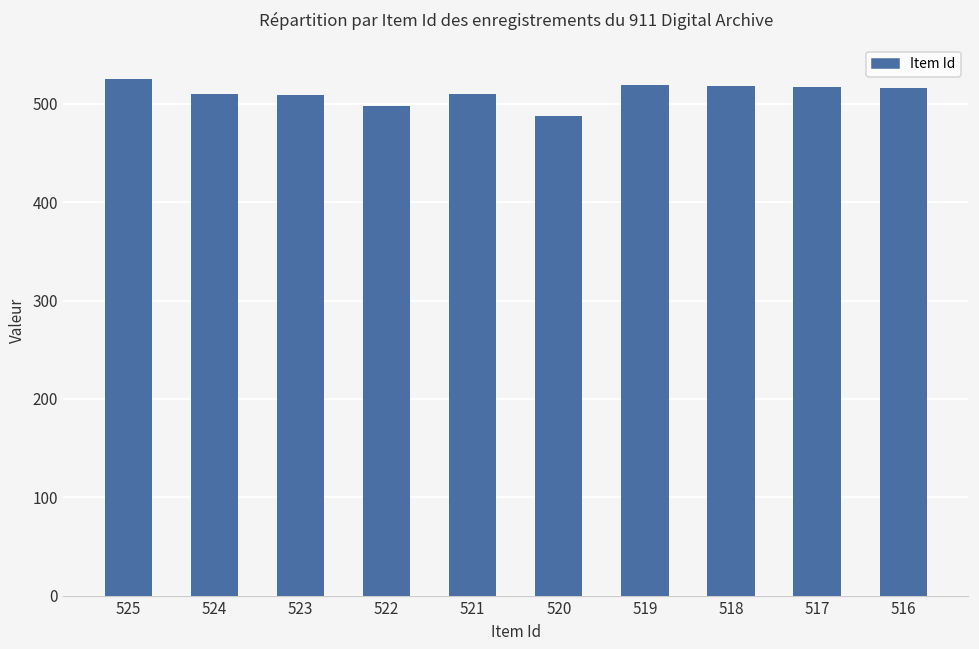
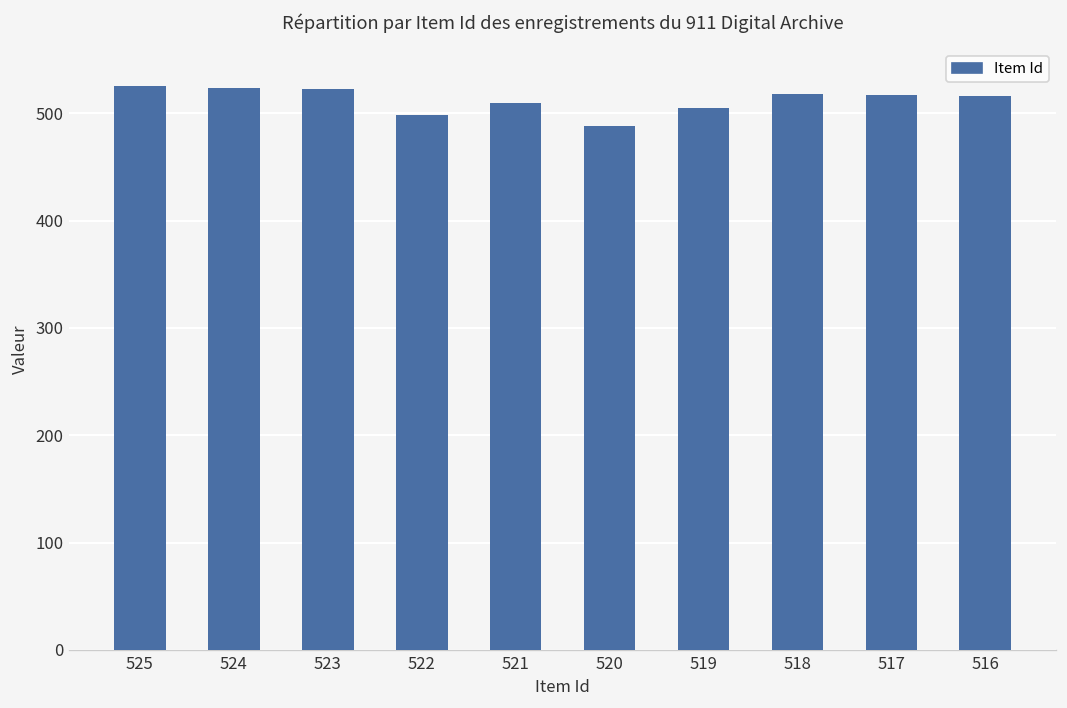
  {
    "525": 530,
-   "524": 510,
-   "523": 510,
+   "524": 520,
+   "523": 520,
    "522": 500,
    "521": 510,
    "520": 490,
-   "519": 520,
+   "519": 510,
    "518": 520,
    "517": 520,
    "516": 520
  }
